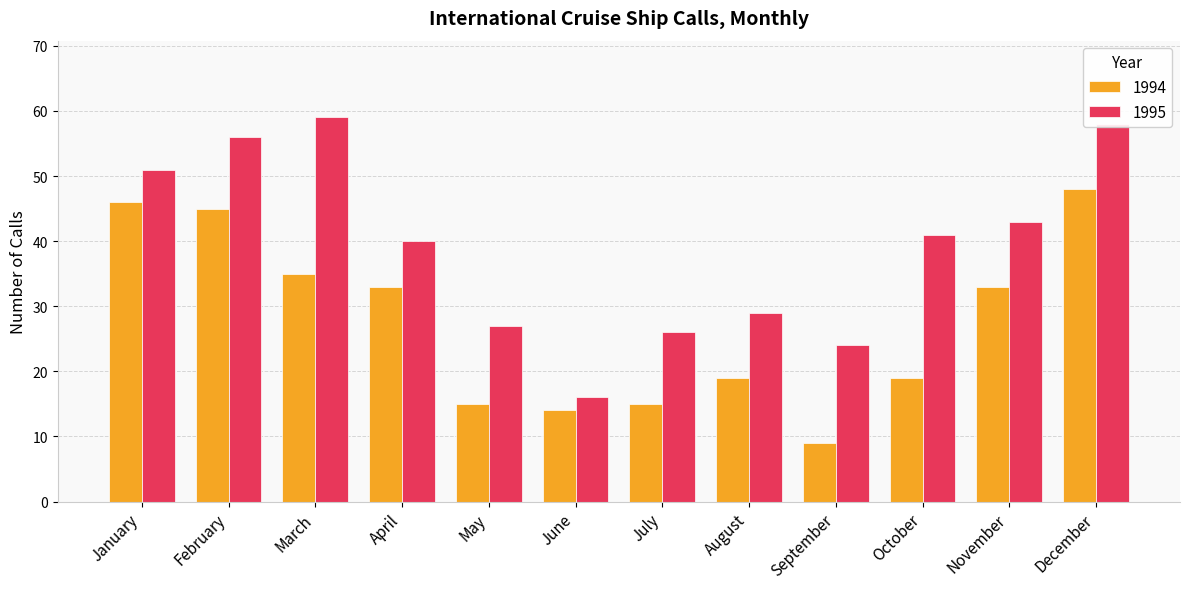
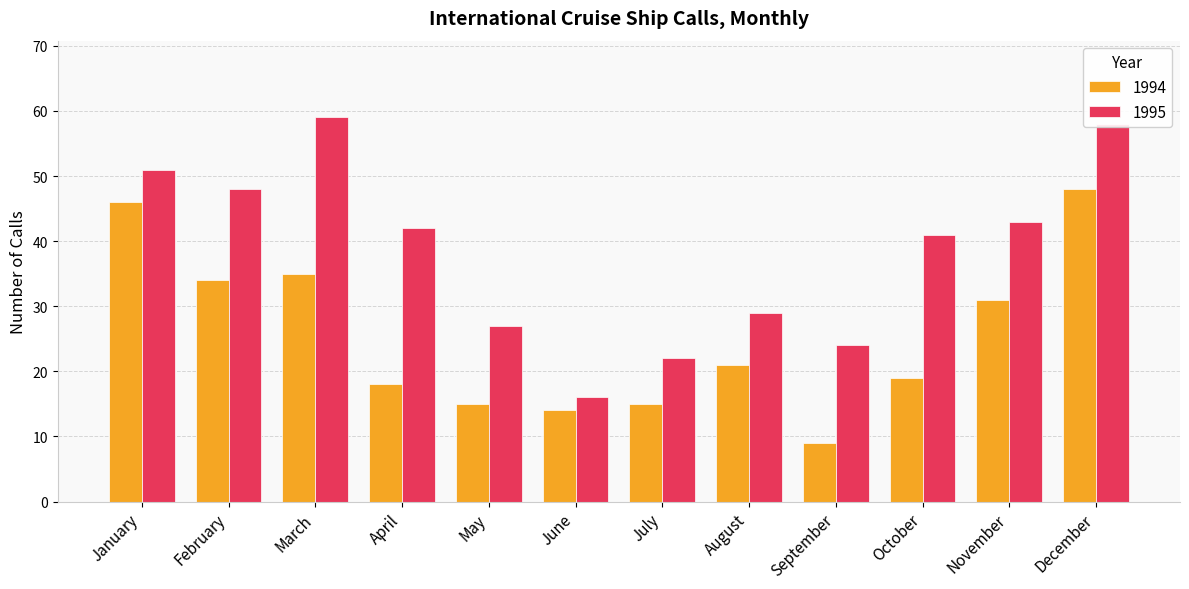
  {
    "1994": {
      "January": 46,
-     "February": 45,
+     "February": 34,
      "March": 35,
-     "April": 33,
+     "April": 18,
      "May": 15,
      "June": 14,
      "July": 15,
-     "August": 19,
+     "August": 21,
      "September": 9,
      "October": 19,
-     "November": 33,
+     "November": 31,
      "December": 48
    },
    "1995": {
      "January": 51,
-     "February": 56,
+     "February": 48,
      "March": 59,
-     "April": 40,
+     "April": 42,
      "May": 27,
      "June": 16,
-     "July": 26,
+     "July": 22,
      "August": 29,
      "September": 24,
      "October": 41,
      "November": 43
    }
  }
